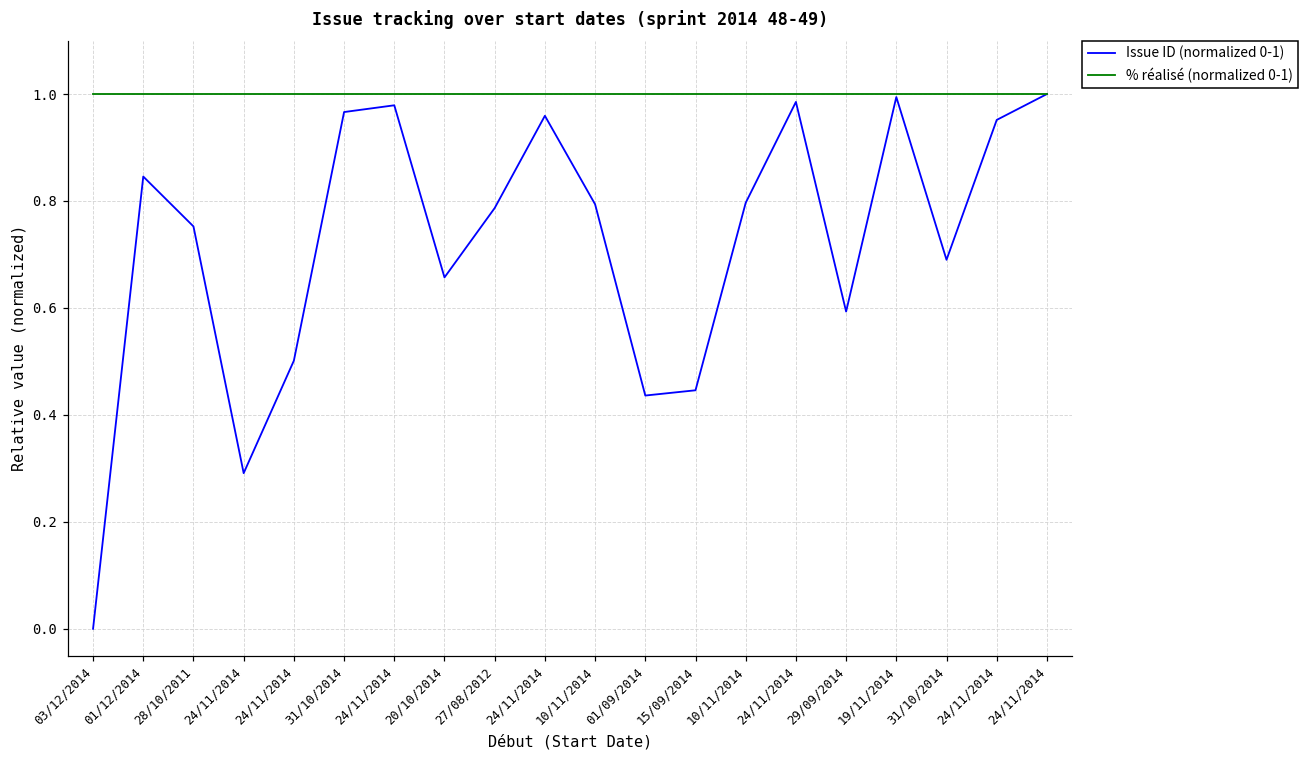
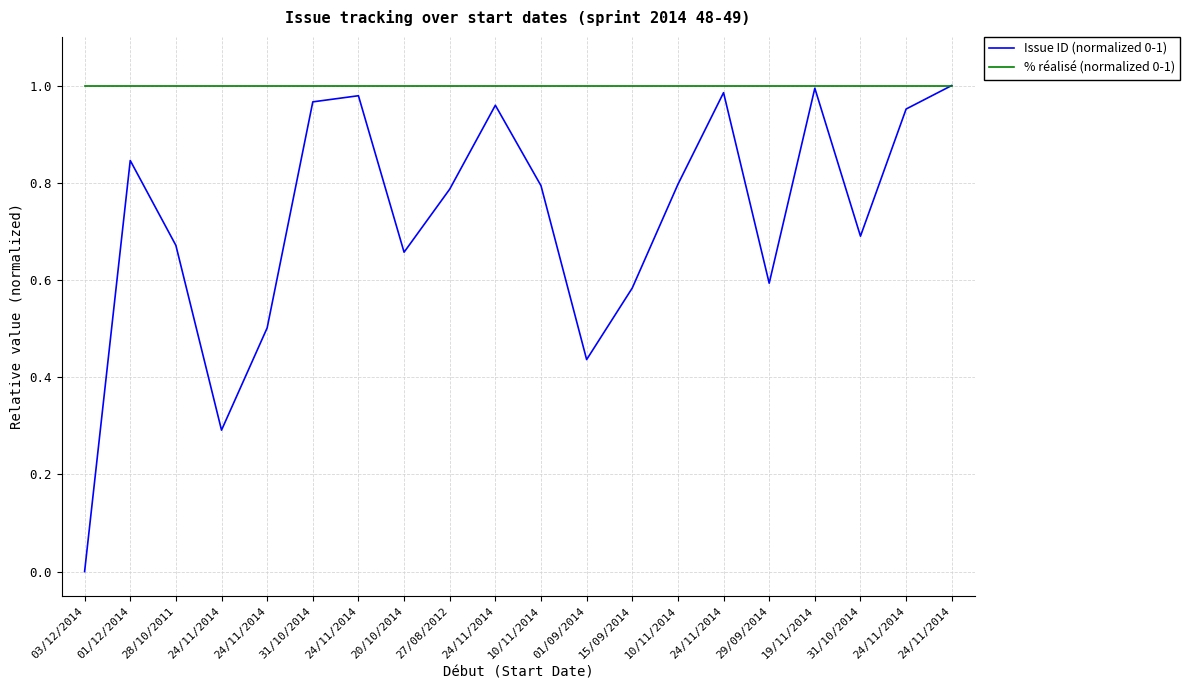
  {
    "Issue ID (normalized 0-1)": {
      "03/12/2014": 0.00,
      "01/12/2014": 0.85,
-     "28/10/2011": 0.75,
+     "28/10/2011": 0.67,
      "20/10/2014": 0.66,
      "27/08/2012": 0.79,
      "01/09/2014": 0.44,
-     "15/09/2014": 0.45,
+     "15/09/2014": 0.58,
      "29/09/2014": 0.59,
      "19/11/2014": 0.99
    },
    "% réalisé (normalized 0-1)": {
      "03/12/2014": 1.00,
      "01/12/2014": 1.00,
      "28/10/2011": 1.00,
      "20/10/2014": 1.00,
      "27/08/2012": 1.00,
      "01/09/2014": 1.00,
      "15/09/2014": 1.00,
      "29/09/2014": 1.00,
      "19/11/2014": 1.00
    }
  }
